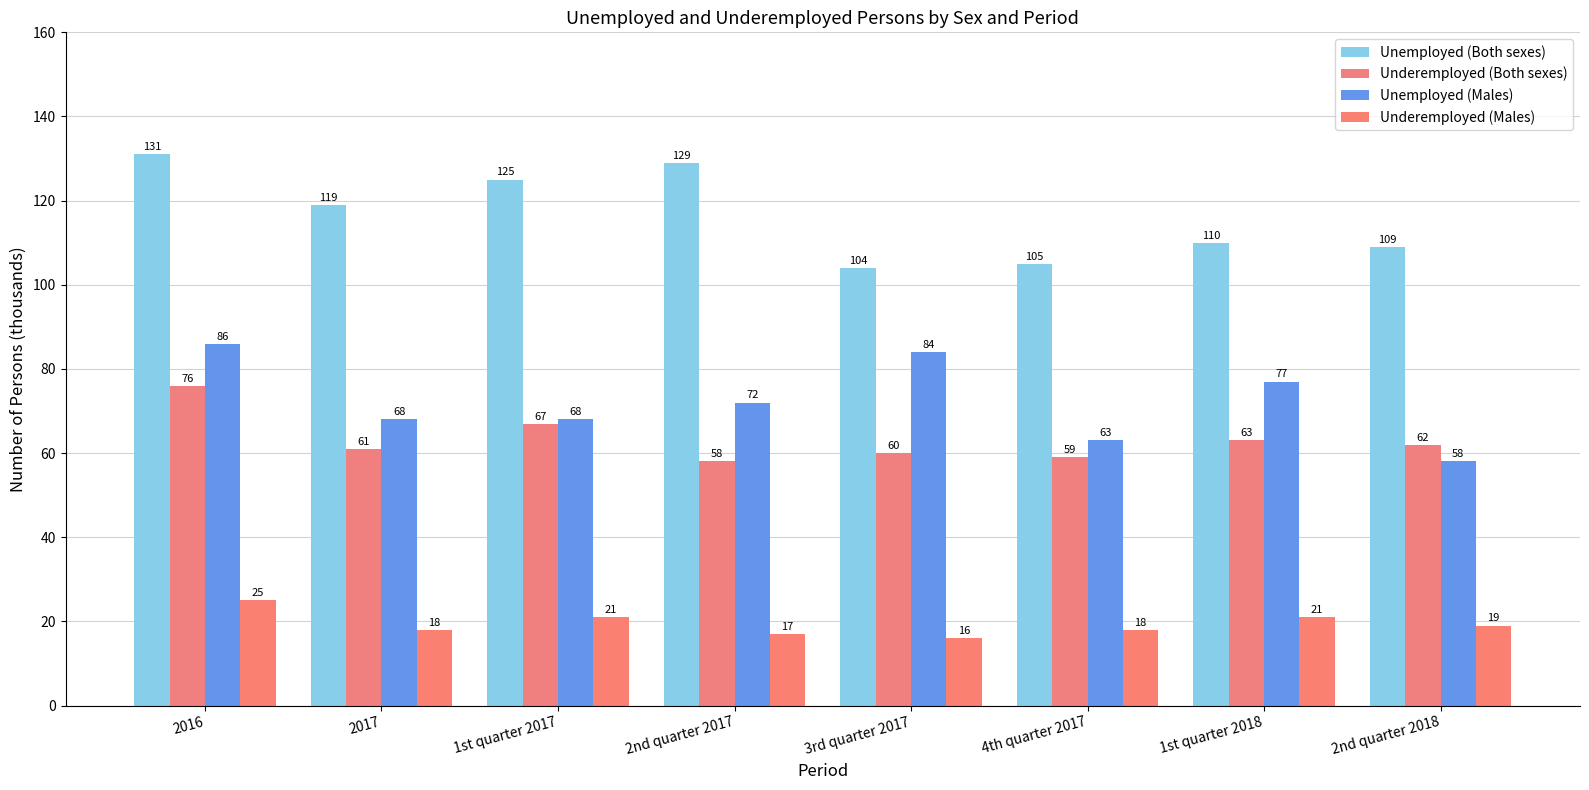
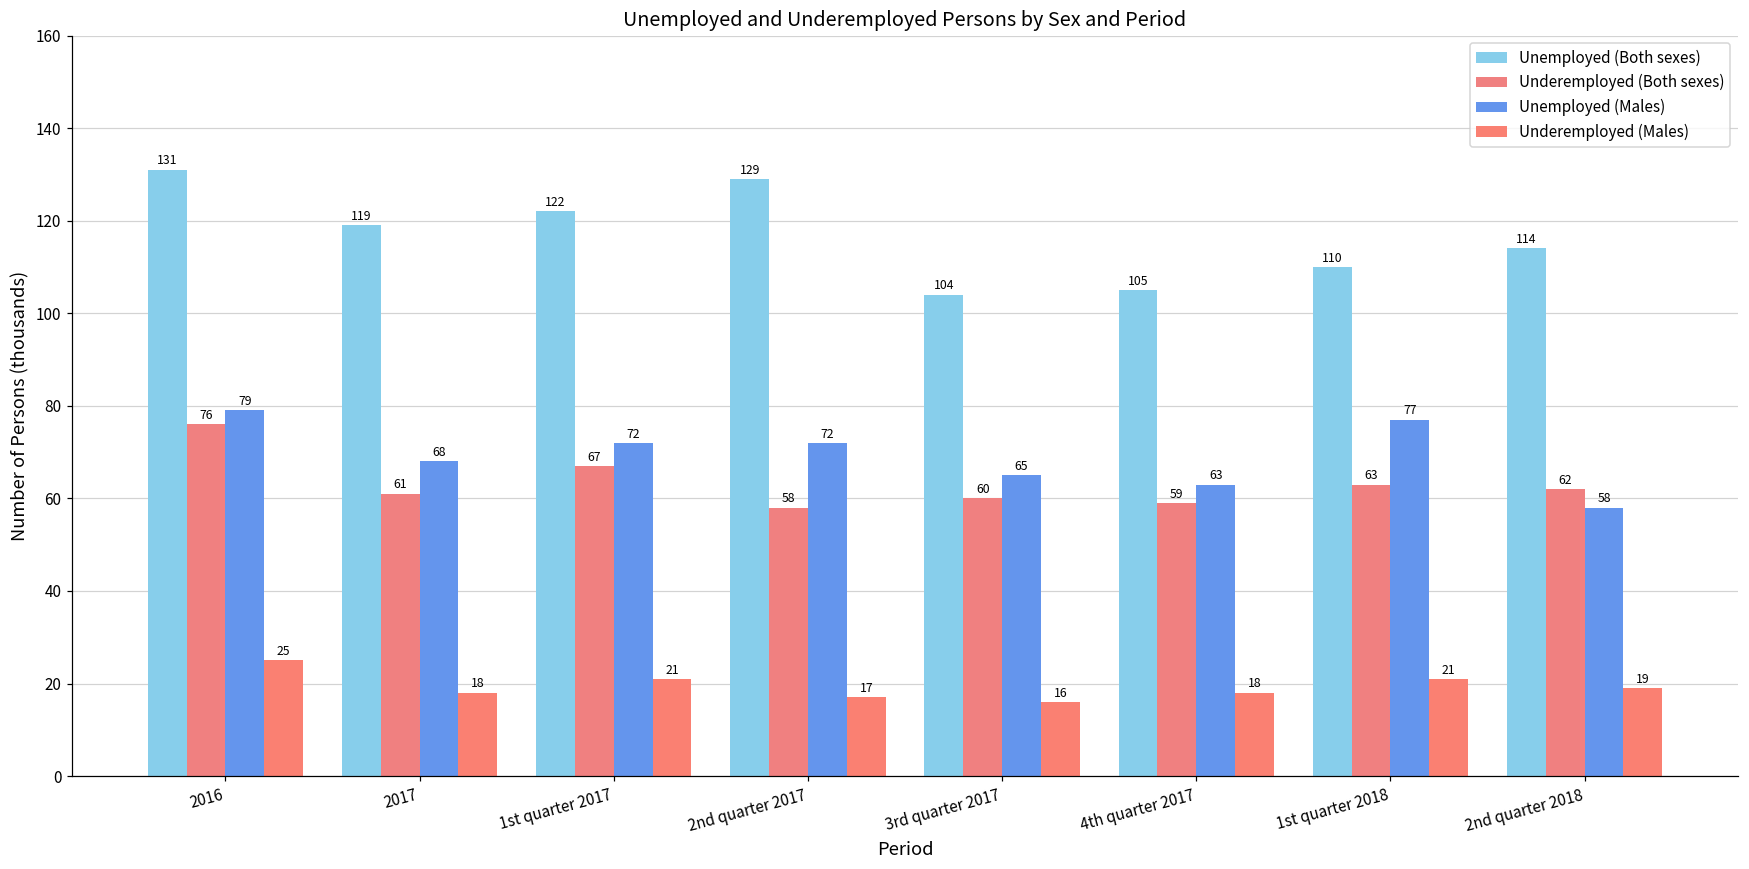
  {
    "Unemployed (Both sexes)": {
      "2016": 131,
      "2017": 119,
-     "1st quarter 2017": 125,
+     "1st quarter 2017": 122,
      "2nd quarter 2017": 129,
      "3rd quarter 2017": 104,
      "4th quarter 2017": 105,
      "1st quarter 2018": 110,
-     "2nd quarter 2018": 109
+     "2nd quarter 2018": 114
    },
    "Unemployed (Males)": {
-     "2016": 86,
+     "2016": 79,
      "2017": 68,
-     "1st quarter 2017": 68,
+     "1st quarter 2017": 72,
      "2nd quarter 2017": 72,
-     "3rd quarter 2017": 84,
+     "3rd quarter 2017": 65,
      "4th quarter 2017": 63,
      "1st quarter 2018": 77,
      "2nd quarter 2018": 58
    }
  }
